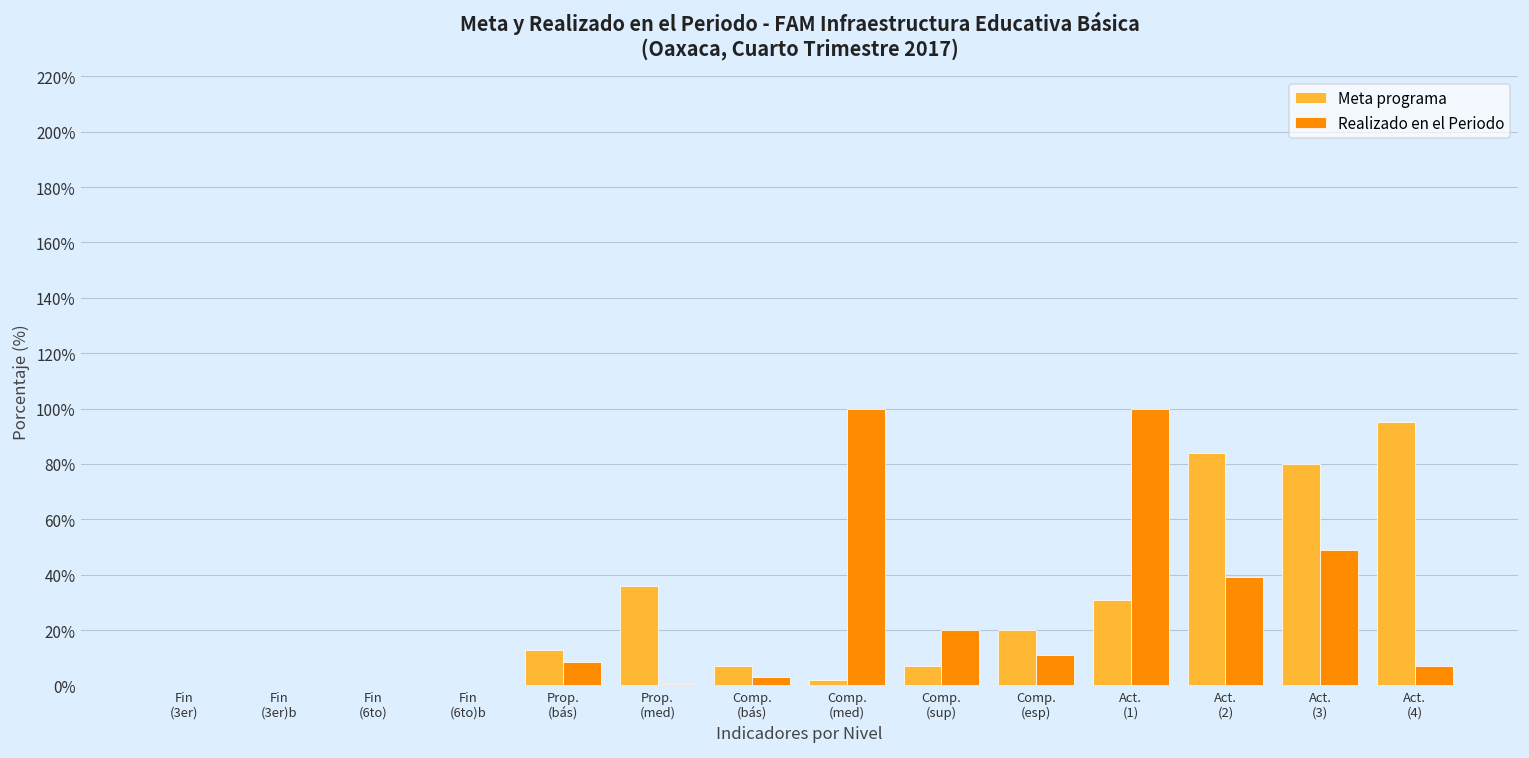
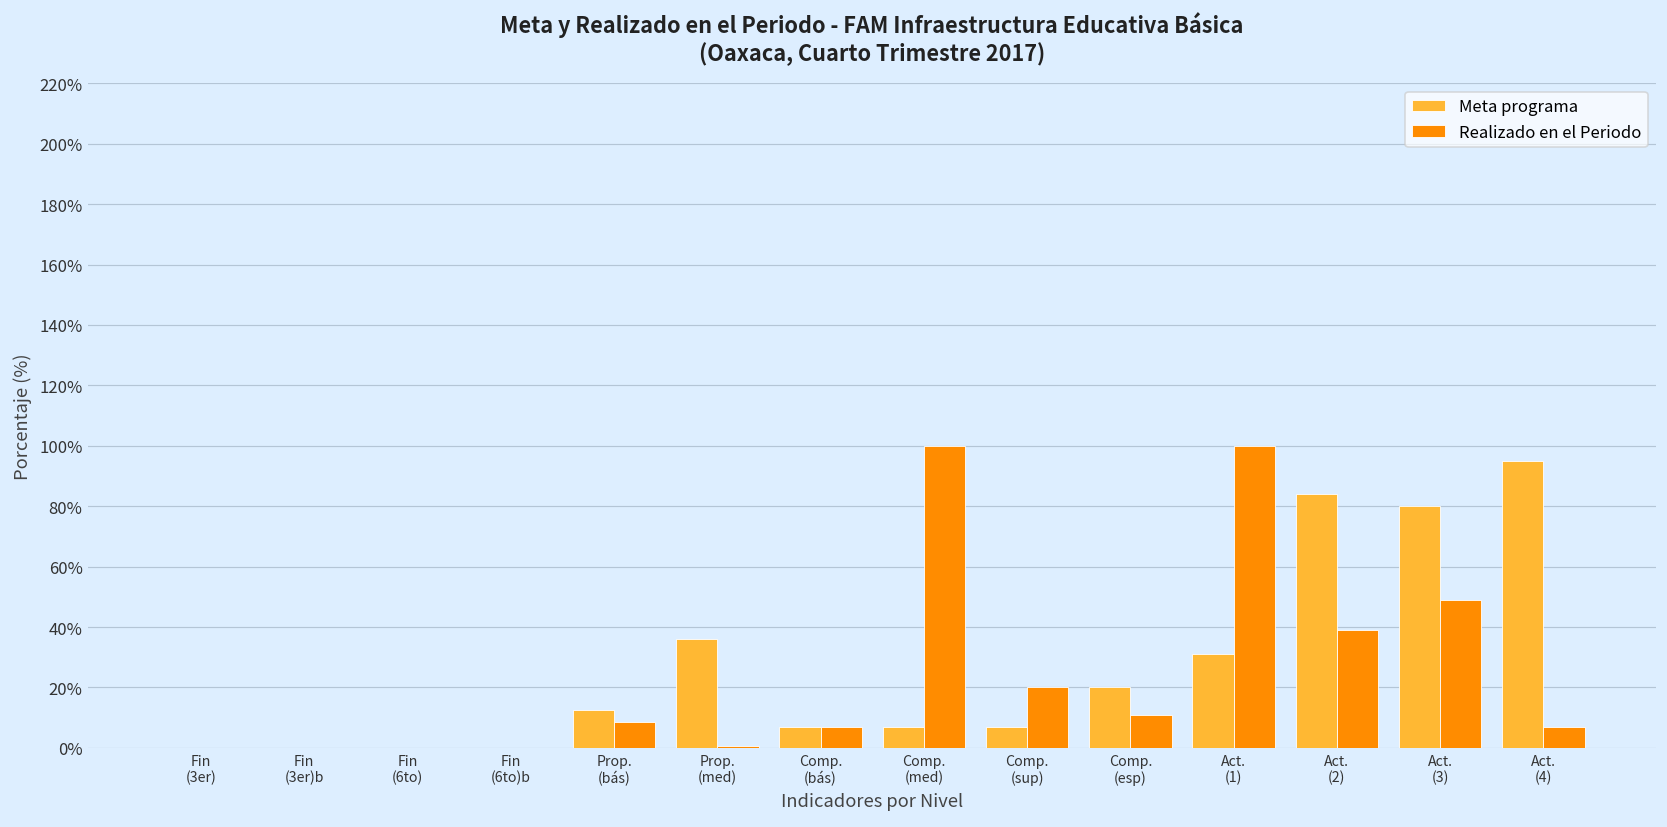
  {
    "Meta programa": {
      "Fin (3er)": "0%",
      "Fin (3er)b": "0%",
      "Fin (6to)": "0%",
      "Fin (6to)b": "0%",
      "Prop. (bás)": "13%",
      "Prop. (med)": "36%",
      "Comp. (bás)": "7%",
-     "Comp. (med)": "2%",
+     "Comp. (med)": "7%",
      "Comp. (sup)": "7%",
      "Comp. (esp)": "20%",
      "Act. (1)": "31%",
      "Act. (2)": "84%",
      "Act. (3)": "80%",
      "Act. (4)": "95%"
    },
    "Realizado en el Periodo": {
      "Fin (3er)": "0%",
      "Fin (3er)b": "0%",
      "Fin (6to)": "0%",
      "Fin (6to)b": "0%",
      "Prop. (bás)": "8%",
-     "Comp. (bás)": "3%",
+     "Comp. (bás)": "7%",
      "Comp. (med)": "100%",
      "Comp. (sup)": "20%",
      "Comp. (esp)": "11%",
      "Act. (1)": "100%",
      "Act. (2)": "39%",
      "Act. (3)": "49%",
      "Act. (4)": "7%"
    }
  }
